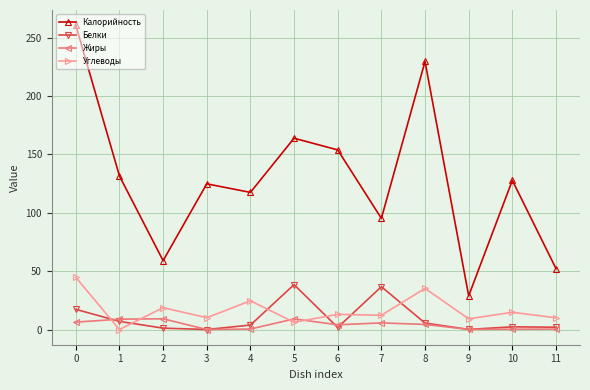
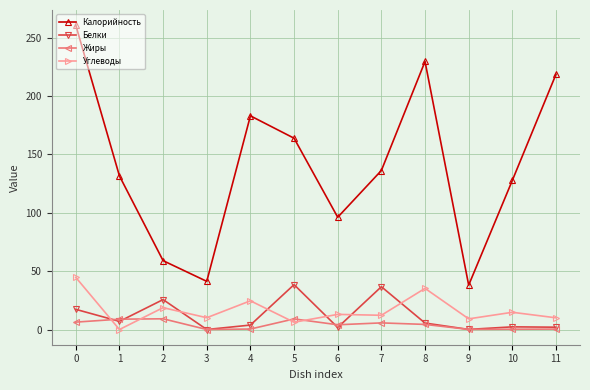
  {
    "Калорийность": {
      "1": 132,
      "2": 59,
-     "3": 125,
-     "4": 118,
+     "3": 41,
+     "4": 183,
      "5": 164,
-     "6": 154,
-     "7": 95,
+     "6": 96,
+     "7": 136,
      "8": 230,
-     "9": 29,
+     "9": 38,
      "10": 128,
-     "11": 52
+     "11": 219
    },
    "Белки": {
      "0": 17,
-     "2": 1,
+     "2": 26,
      "4": 4,
      "5": 38,
      "6": 2,
      "7": 37
    }
  }
